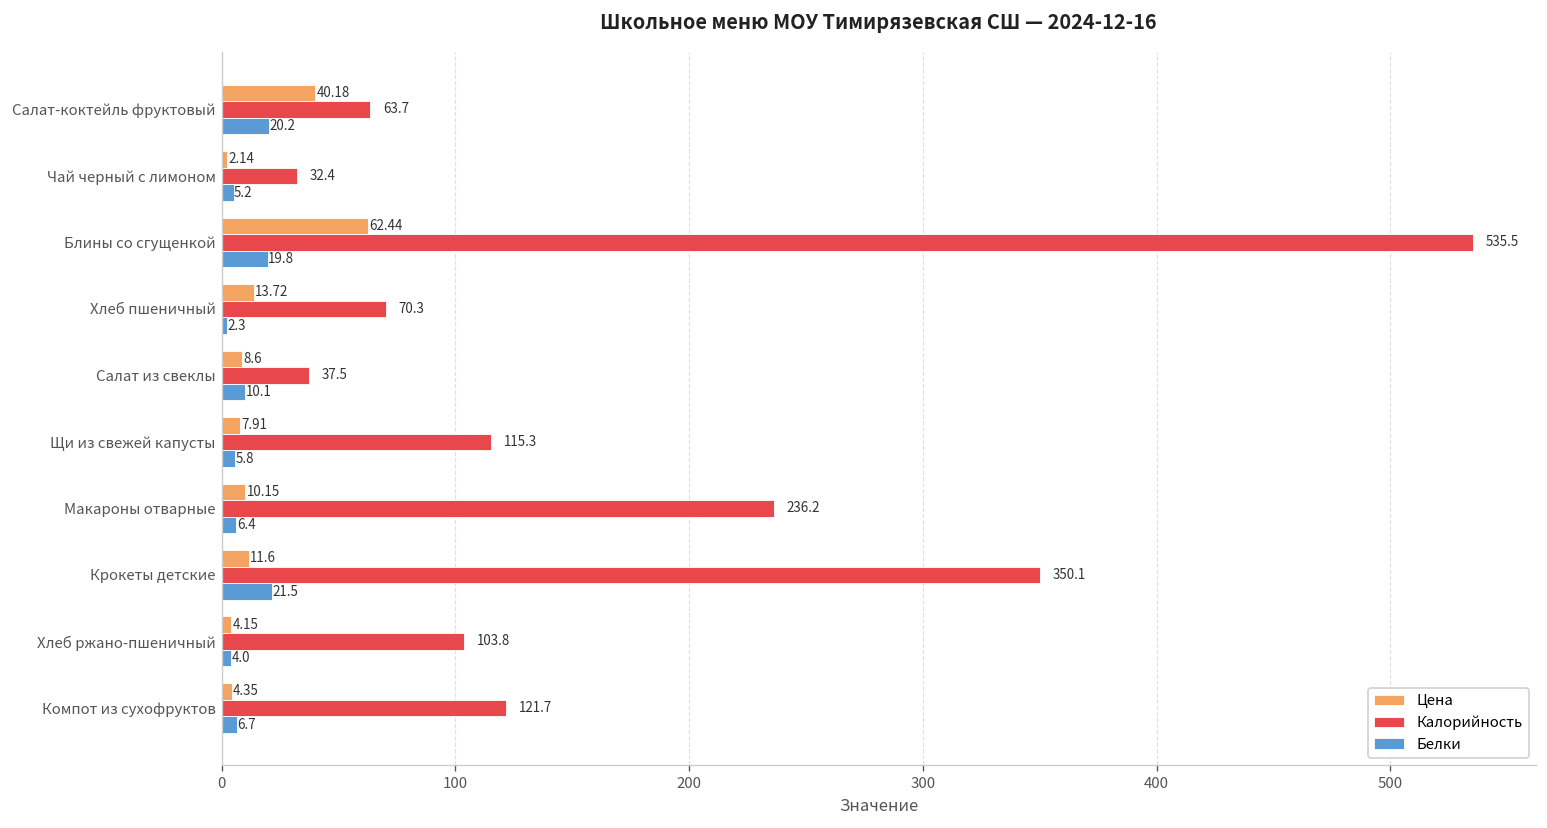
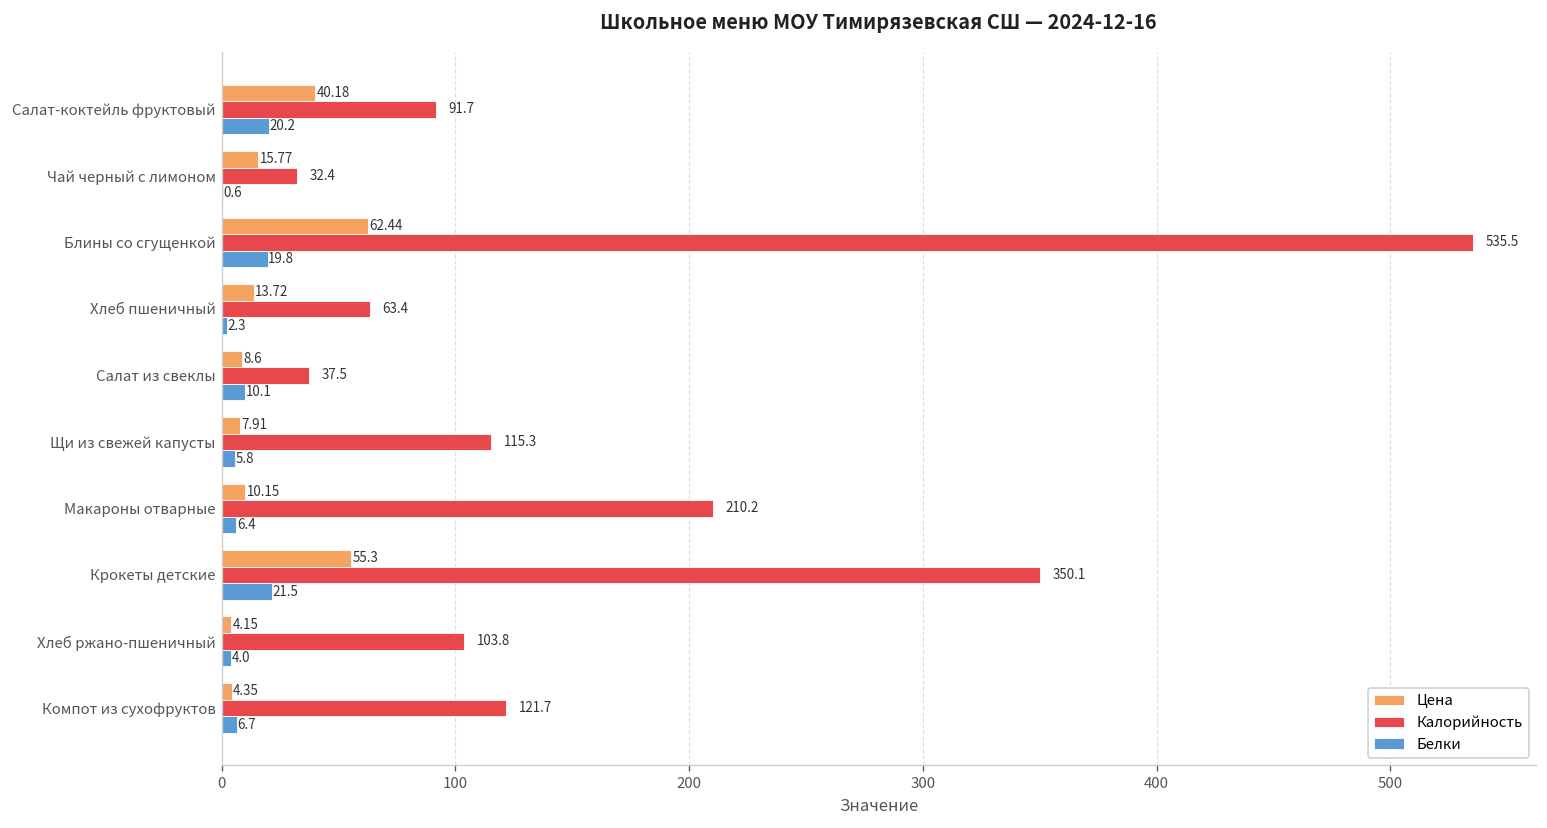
  {
    "Цена": {
      "Салат-коктейль фруктовый": 40.18,
-     "Чай черный с лимоном": 2.14,
+     "Чай черный с лимоном": 15.77,
      "Блины со сгущенкой": 62.44,
      "Хлеб пшеничный": 13.72,
      "Салат из свеклы": 8.6,
      "Щи из свежей капусты": 7.91,
      "Макароны отварные": 10.15,
-     "Крокеты детские": 11.6,
+     "Крокеты детские": 55.3,
      "Хлеб ржано-пшеничный": 4.15,
      "Компот из сухофруктов": 4.35
    },
    "Калорийность": {
-     "Салат-коктейль фруктовый": 63.7,
+     "Салат-коктейль фруктовый": 91.7,
      "Чай черный с лимоном": 32.4,
      "Блины со сгущенкой": 535.5,
-     "Хлеб пшеничный": 70.3,
+     "Хлеб пшеничный": 63.4,
      "Салат из свеклы": 37.5,
      "Щи из свежей капусты": 115.3,
-     "Макароны отварные": 236.2,
+     "Макароны отварные": 210.2,
      "Крокеты детские": 350.1,
      "Хлеб ржано-пшеничный": 103.8,
      "Компот из сухофруктов": 121.7
    },
    "Белки": {
      "Салат-коктейль фруктовый": 20.2,
-     "Чай черный с лимоном": 5.2,
+     "Чай черный с лимоном": 0.6,
      "Блины со сгущенкой": 19.8,
      "Хлеб пшеничный": 2.3,
      "Салат из свеклы": 10.1,
      "Щи из свежей капусты": 5.8,
      "Макароны отварные": 6.4,
      "Крокеты детские": 21.5,
      "Хлеб ржано-пшеничный": 4.0,
      "Компот из сухофруктов": 6.7
    }
  }
